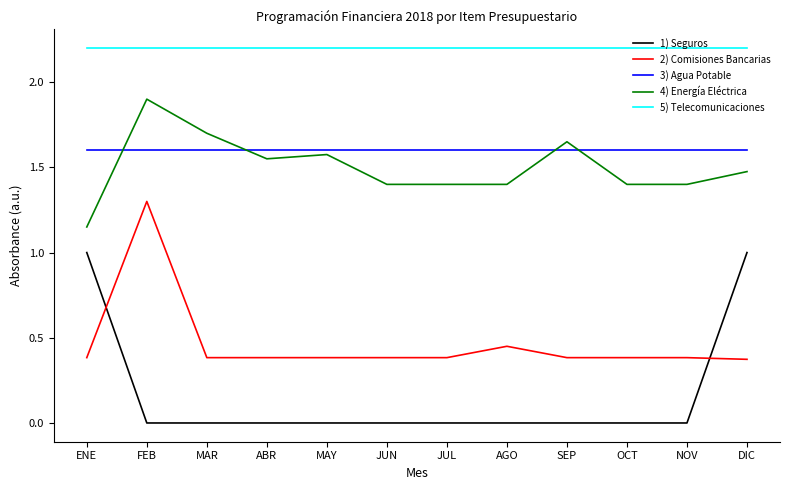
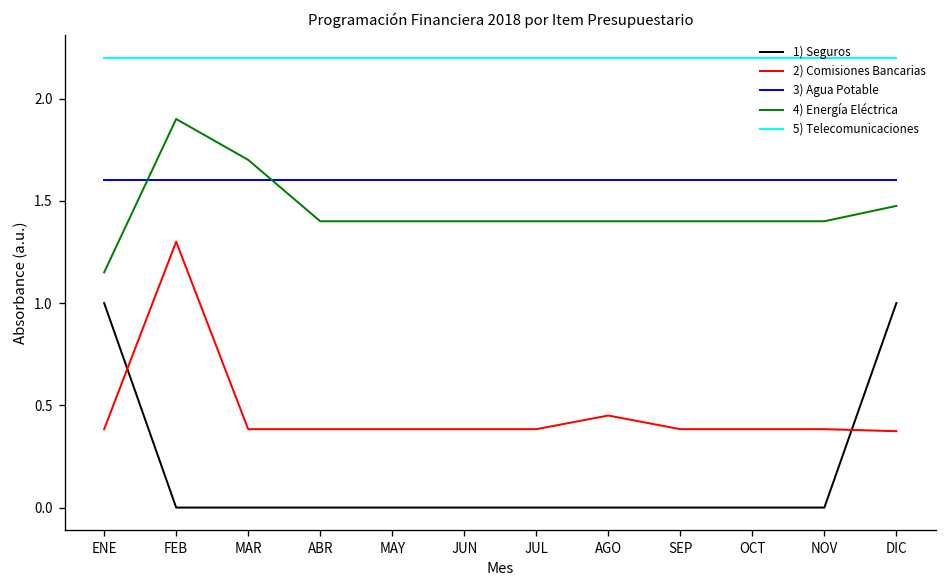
  {
    "1) Seguros": {
      "ENE": 1.00,
      "FEB": 0.00,
      "MAR": 0.00,
      "ABR": 0.00,
      "MAY": 0.00,
      "JUN": 0.00,
      "JUL": 0.00,
      "AGO": 0.00,
      "SEP": 0.00,
      "OCT": 0.00,
      "NOV": 0.00,
      "DIC": 1.00
    },
    "2) Comisiones Bancarias": {
      "ENE": 0.38,
      "FEB": 1.30,
      "MAR": 0.38,
      "ABR": 0.38,
      "MAY": 0.38,
      "JUN": 0.38,
      "JUL": 0.38,
      "AGO": 0.45,
      "SEP": 0.38,
      "OCT": 0.38,
      "NOV": 0.38,
      "DIC": 0.37
    },
    "3) Agua Potable": {
      "ENE": 1.60,
      "FEB": 1.60,
      "MAR": 1.60,
      "ABR": 1.60,
      "MAY": 1.60,
      "JUN": 1.60,
      "JUL": 1.60,
      "AGO": 1.60,
      "SEP": 1.60,
      "OCT": 1.60,
      "NOV": 1.60,
      "DIC": 1.60
    },
    "4) Energía Eléctrica": {
      "ENE": 1.15,
      "FEB": 1.90,
      "MAR": 1.70,
-     "ABR": 1.55,
-     "MAY": 1.57,
+     "ABR": 1.40,
+     "MAY": 1.40,
      "JUN": 1.40,
      "JUL": 1.40,
      "AGO": 1.40,
-     "SEP": 1.65,
+     "SEP": 1.40,
      "OCT": 1.40,
      "NOV": 1.40,
      "DIC": 1.47
    },
    "5) Telecomunicaciones": {
      "ENE": 2.20,
      "FEB": 2.20,
      "MAR": 2.20,
      "ABR": 2.20,
      "MAY": 2.20,
      "JUN": 2.20,
      "JUL": 2.20,
      "AGO": 2.20,
      "SEP": 2.20,
      "OCT": 2.20,
      "NOV": 2.20,
      "DIC": 2.20
    }
  }
